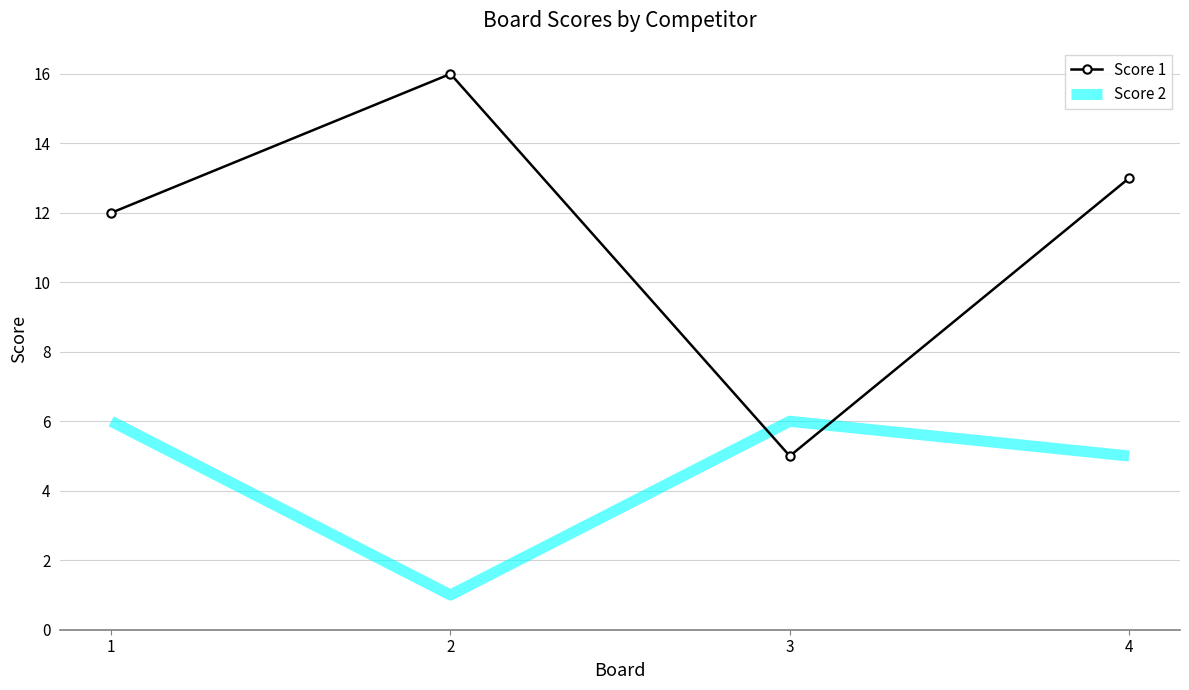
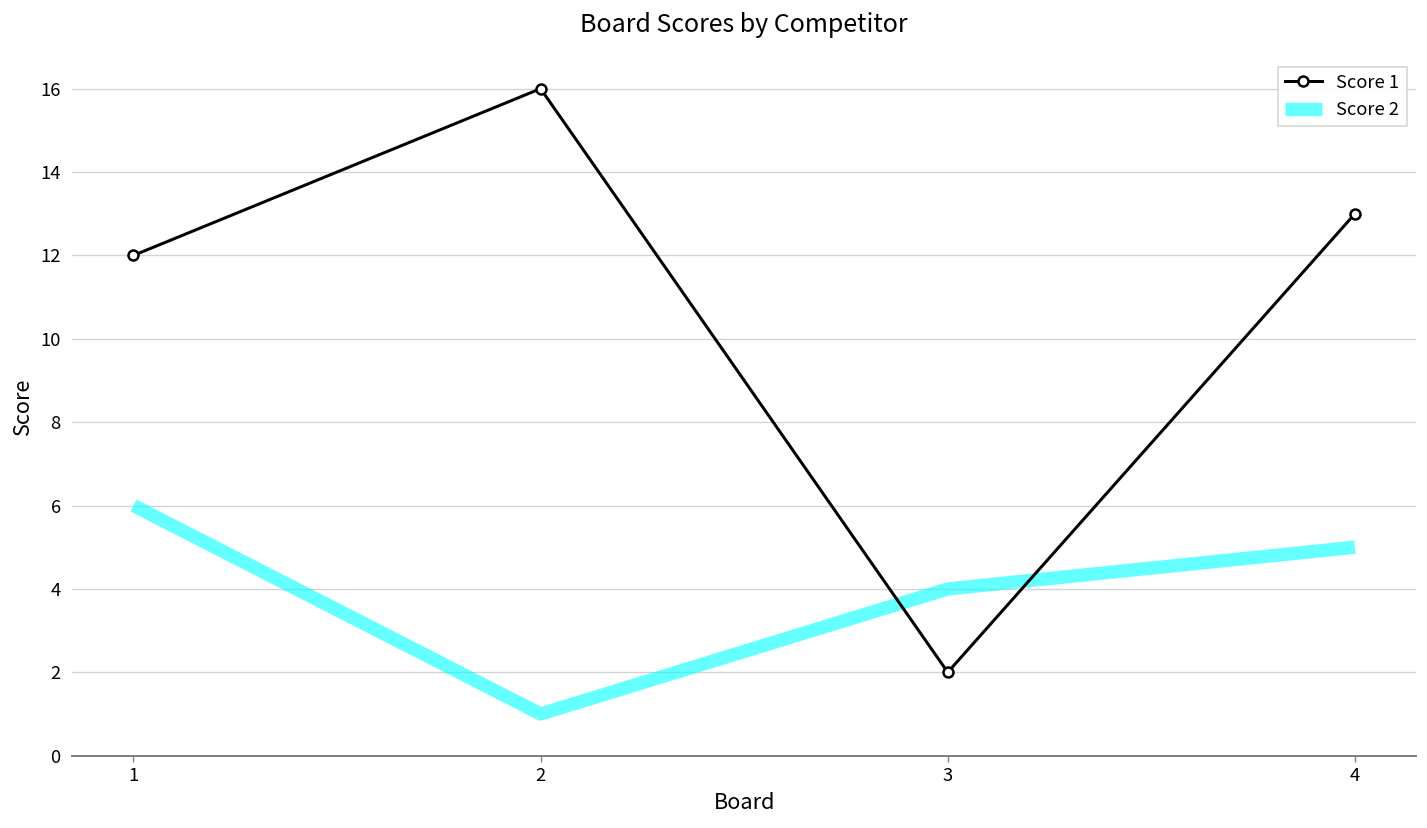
  {
    "Score 1": {
      "1": 12,
      "2": 16,
-     "3": 5,
+     "3": 2,
      "4": 13
    },
    "Score 2": {
      "1": 6,
      "2": 1,
-     "3": 6,
+     "3": 4,
      "4": 5
    }
  }
